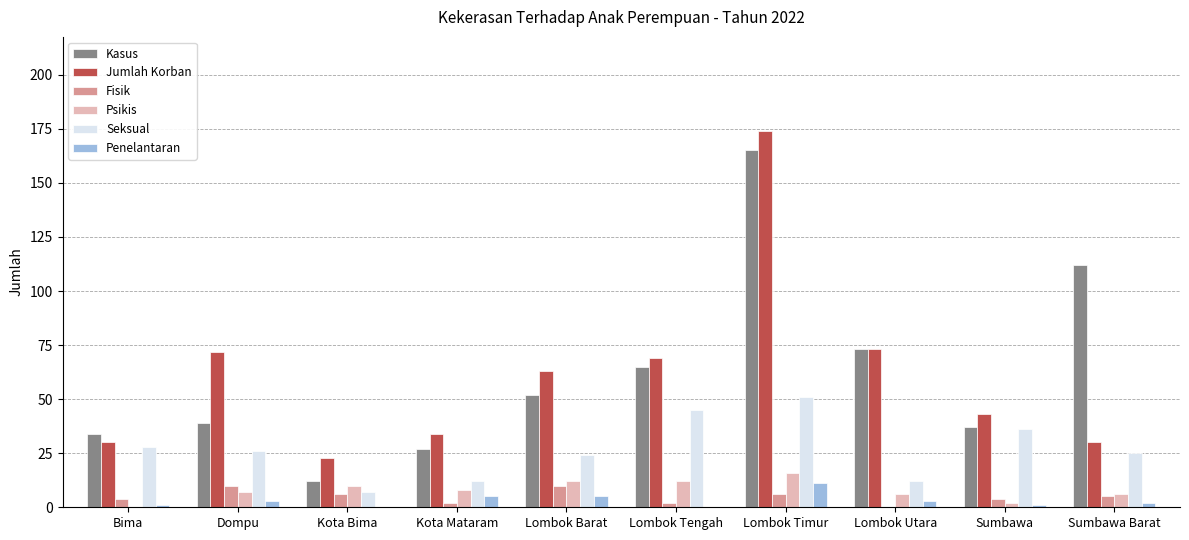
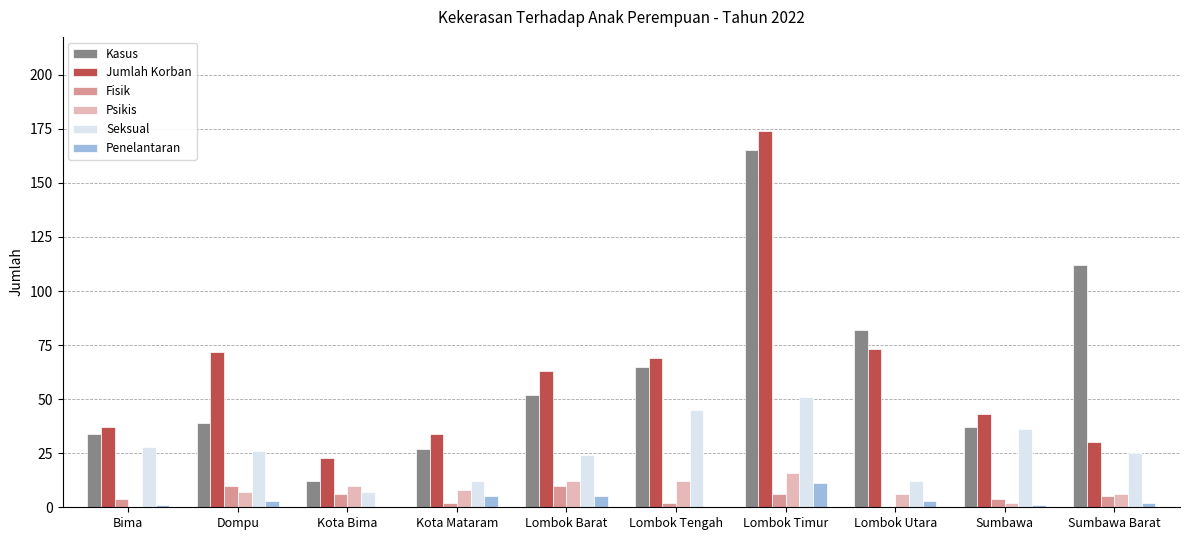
  {
    "Kasus": {
      "Bima": 34,
      "Dompu": 39,
      "Kota Bima": 12,
      "Kota Mataram": 27,
      "Lombok Barat": 52,
      "Lombok Tengah": 65,
      "Lombok Timur": 165,
-     "Lombok Utara": 73,
+     "Lombok Utara": 82,
      "Sumbawa": 37,
      "Sumbawa Barat": 112
    },
    "Jumlah Korban": {
-     "Bima": 30,
+     "Bima": 37,
      "Dompu": 72,
      "Kota Bima": 23,
      "Kota Mataram": 34,
      "Lombok Barat": 63,
      "Lombok Tengah": 69,
      "Lombok Timur": 174,
      "Lombok Utara": 73,
      "Sumbawa": 43,
      "Sumbawa Barat": 30
    },
    "Seksual": {
      "Bima": 28,
      "Dompu": 26,
      "Kota Bima": 7,
      "Kota Mataram": 12,
      "Lombok Barat": 24,
      "Lombok Tengah": 45,
      "Lombok Timur": 51,
      "Lombok Utara": 12,
      "Sumbawa": 36,
      "Sumbawa Barat": 25
    },
    "Penelantaran": {
      "Dompu": 3,
      "Kota Bima": 0,
      "Kota Mataram": 5,
      "Lombok Barat": 5,
      "Lombok Tengah": 0,
      "Lombok Timur": 11,
      "Lombok Utara": 3,
      "Sumbawa Barat": 2
    }
  }
